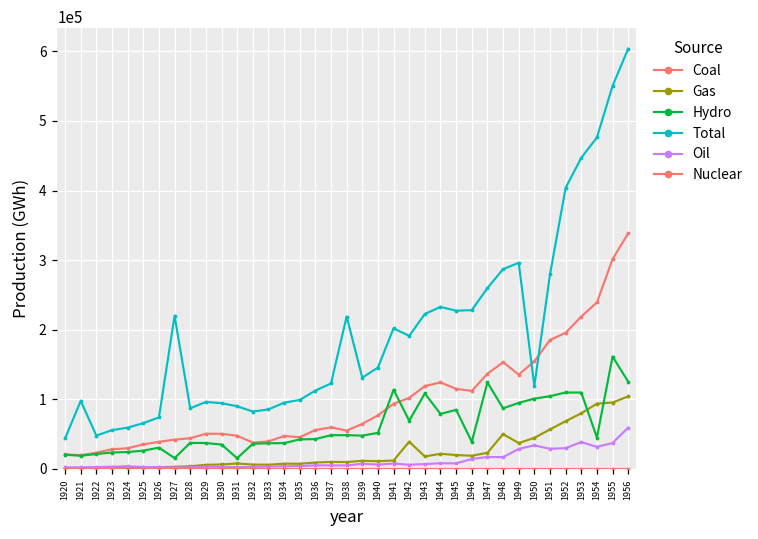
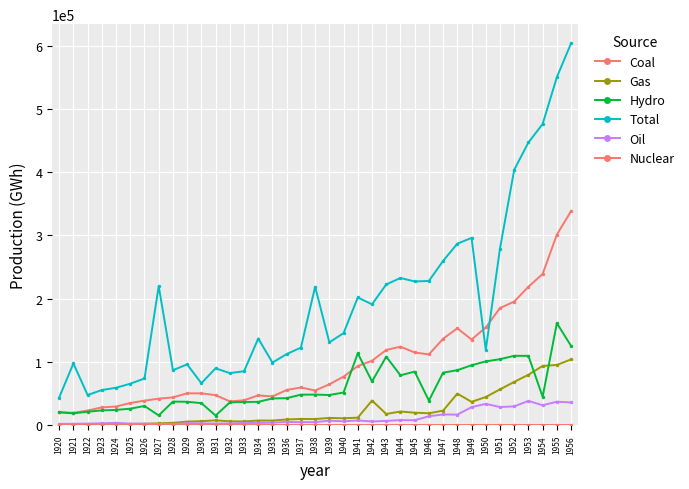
  {
    "Gas": {
      "1931": 10000,
      "1937": 10000,
      "1938": 10000,
      "1939": 10000,
      "1940": 10000,
      "1941": 10000,
      "1942": 40000,
      "1943": 20000,
      "1944": 20000,
      "1945": 20000,
      "1946": 20000,
      "1947": 20000,
      "1948": 50000,
      "1949": 40000,
      "1950": 40000,
      "1951": 60000,
      "1952": 70000,
      "1953": 80000,
      "1954": 90000,
      "1955": 100000,
      "1956": 100000
    },
    "Hydro": {
      "1923": 20000,
      "1924": 20000,
      "1925": 30000,
      "1926": 30000,
      "1927": 20000,
      "1928": 40000,
      "1929": 40000,
      "1930": 30000,
      "1931": 20000,
      "1934": 40000,
      "1936": 40000,
      "1937": 50000,
      "1938": 50000,
      "1939": 50000,
      "1940": 50000,
      "1941": 110000,
      "1942": 70000,
      "1943": 110000,
      "1944": 80000,
      "1945": 80000,
      "1946": 40000,
-     "1947": 120000,
+     "1947": 80000,
      "1948": 90000,
      "1949": 90000,
      "1950": 100000,
      "1951": 100000,
      "1952": 110000,
      "1953": 110000,
      "1954": 40000,
      "1955": 160000,
      "1956": 130000
    },
    "Total": {
      "1920": 40000,
      "1921": 100000,
      "1922": 50000,
      "1923": 60000,
      "1924": 60000,
      "1925": 70000,
      "1926": 70000,
      "1927": 220000,
      "1928": 90000,
      "1929": 100000,
-     "1930": 90000,
+     "1930": 70000,
      "1931": 90000,
      "1932": 80000,
      "1933": 90000,
-     "1934": 100000,
+     "1934": 140000,
      "1935": 100000,
      "1936": 110000,
      "1937": 120000,
      "1938": 220000,
      "1939": 130000,
      "1940": 150000,
      "1941": 200000,
      "1942": 190000,
      "1943": 220000,
      "1944": 230000,
      "1945": 230000,
      "1946": 230000,
      "1947": 260000,
      "1948": 290000,
      "1949": 300000,
      "1950": 120000,
      "1951": 280000,
      "1952": 400000,
      "1953": 450000,
      "1954": 480000,
      "1955": 550000,
      "1956": 600000
    },
    "Oil": {
      "1937": 0,
      "1938": 0,
      "1939": 10000,
      "1940": 10000,
      "1941": 10000,
      "1942": 10000,
      "1943": 10000,
      "1944": 10000,
      "1945": 10000,
      "1946": 10000,
      "1947": 20000,
      "1948": 20000,
      "1949": 30000,
      "1950": 30000,
      "1951": 30000,
      "1952": 30000,
      "1953": 40000,
      "1954": 30000,
      "1955": 40000,
-     "1956": 60000
+     "1956": 40000
    }
  }
